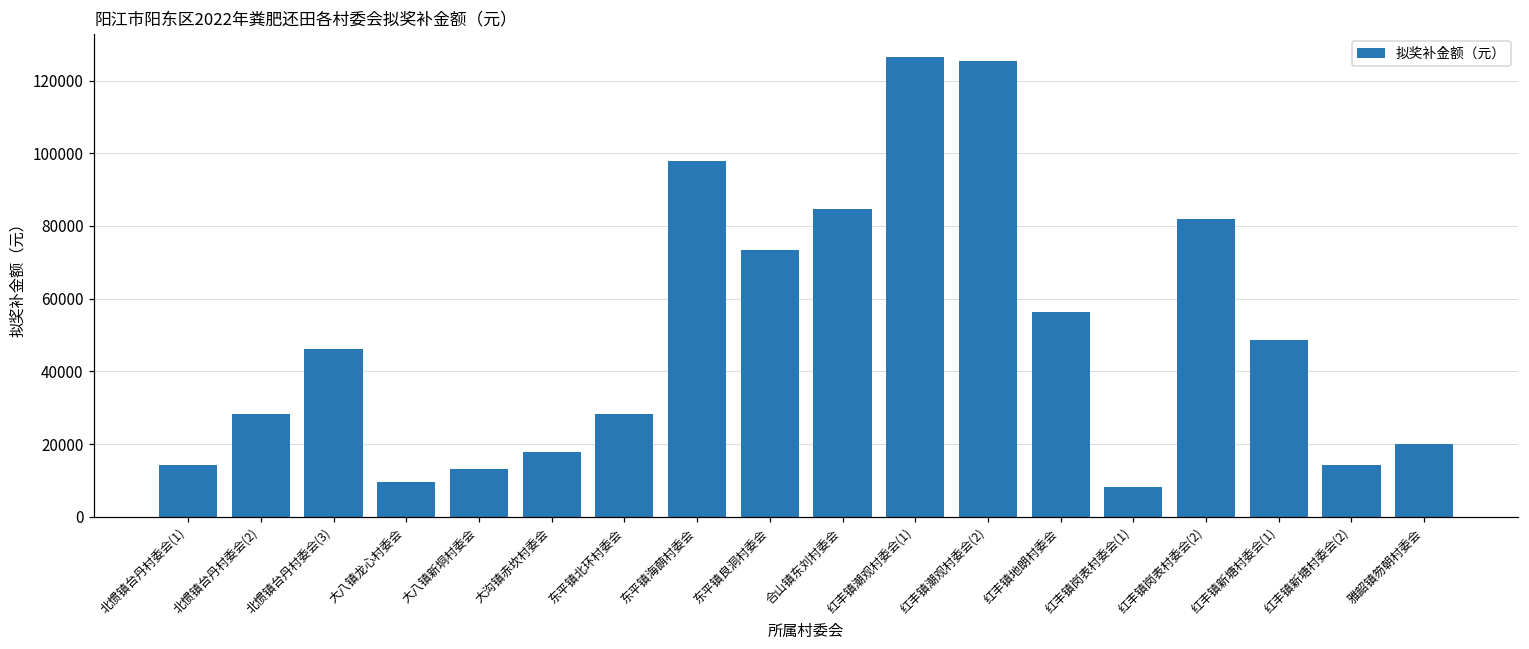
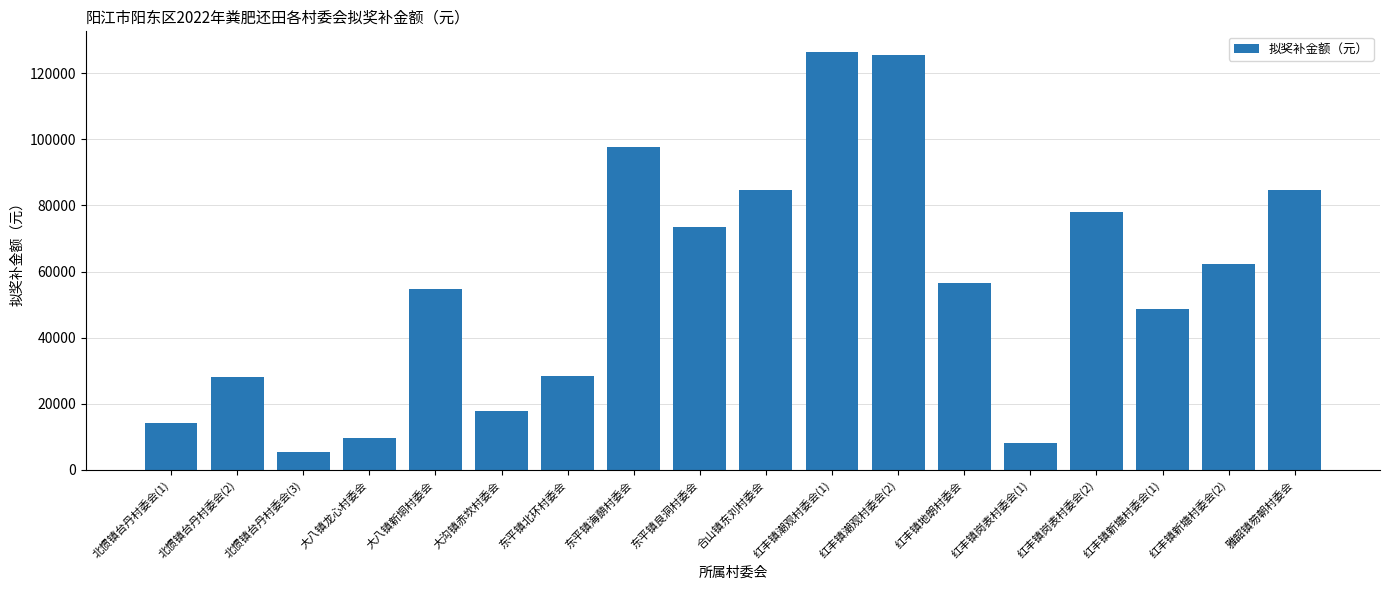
  {
    "北惯镇台丹村委会(1)": 14000,
    "北惯镇台丹村委会(2)": 28000,
-   "北惯镇台丹村委会(3)": 46000,
+   "北惯镇台丹村委会(3)": 6000,
    "大八镇龙心村委会": 10000,
-   "大八镇新垌村委会": 13000,
+   "大八镇新垌村委会": 55000,
    "大沟镇赤坎村委会": 18000,
    "东平镇北环村委会": 28000,
    "东平镇海蓢村委会": 98000,
    "东平镇良洞村委会": 73000,
    "合山镇东刘村委会": 85000,
    "红丰镇潮观村委会(1)": 126000,
    "红丰镇潮观村委会(2)": 125000,
    "红丰镇地朗村委会": 56000,
    "红丰镇岗表村委会(1)": 8000,
-   "红丰镇岗表村委会(2)": 82000,
+   "红丰镇岗表村委会(2)": 78000,
    "红丰镇新塘村委会(1)": 49000,
-   "红丰镇新塘村委会(2)": 14000,
-   "雅韶镇笏朝村委会": 20000
+   "红丰镇新塘村委会(2)": 62000,
+   "雅韶镇笏朝村委会": 85000
  }
